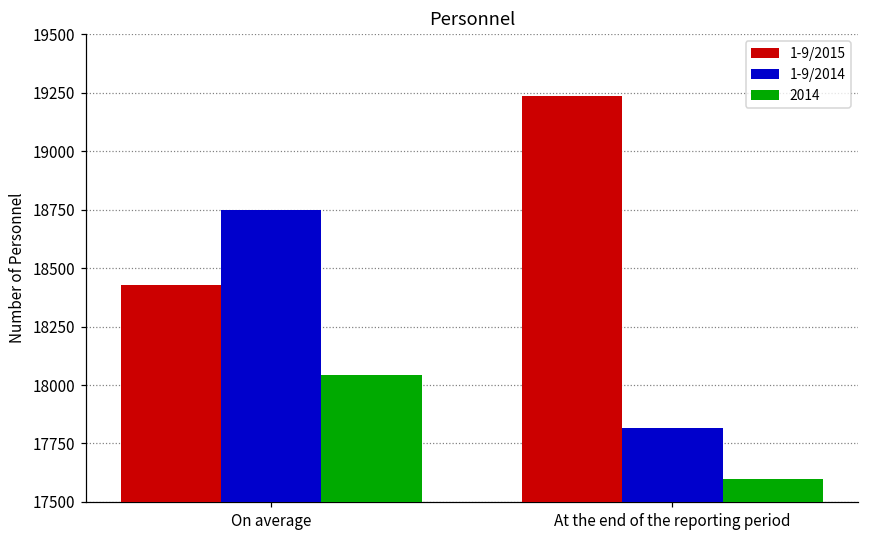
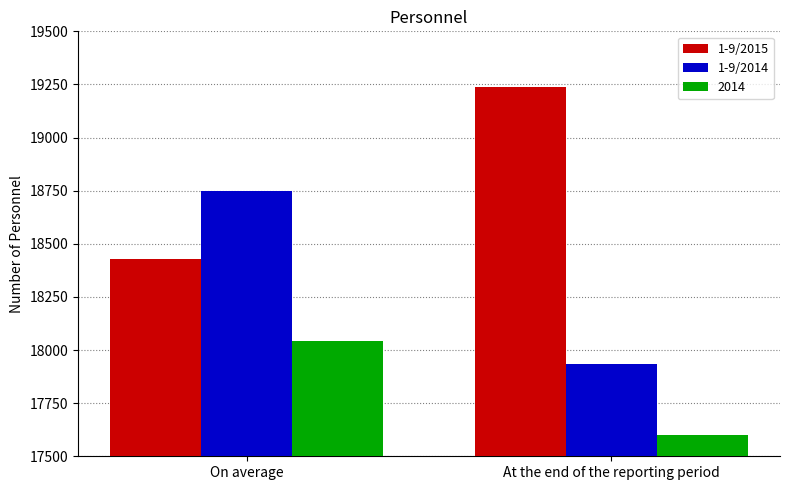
  {
    "1-9/2015": {
      "On average": 18430,
      "At the end of the reporting period": 19240
    },
    "1-9/2014": {
      "On average": 18750,
-     "At the end of the reporting period": 17820
+     "At the end of the reporting period": 17930
    },
    "2014": {
      "On average": 18040,
      "At the end of the reporting period": 17600
    }
  }
